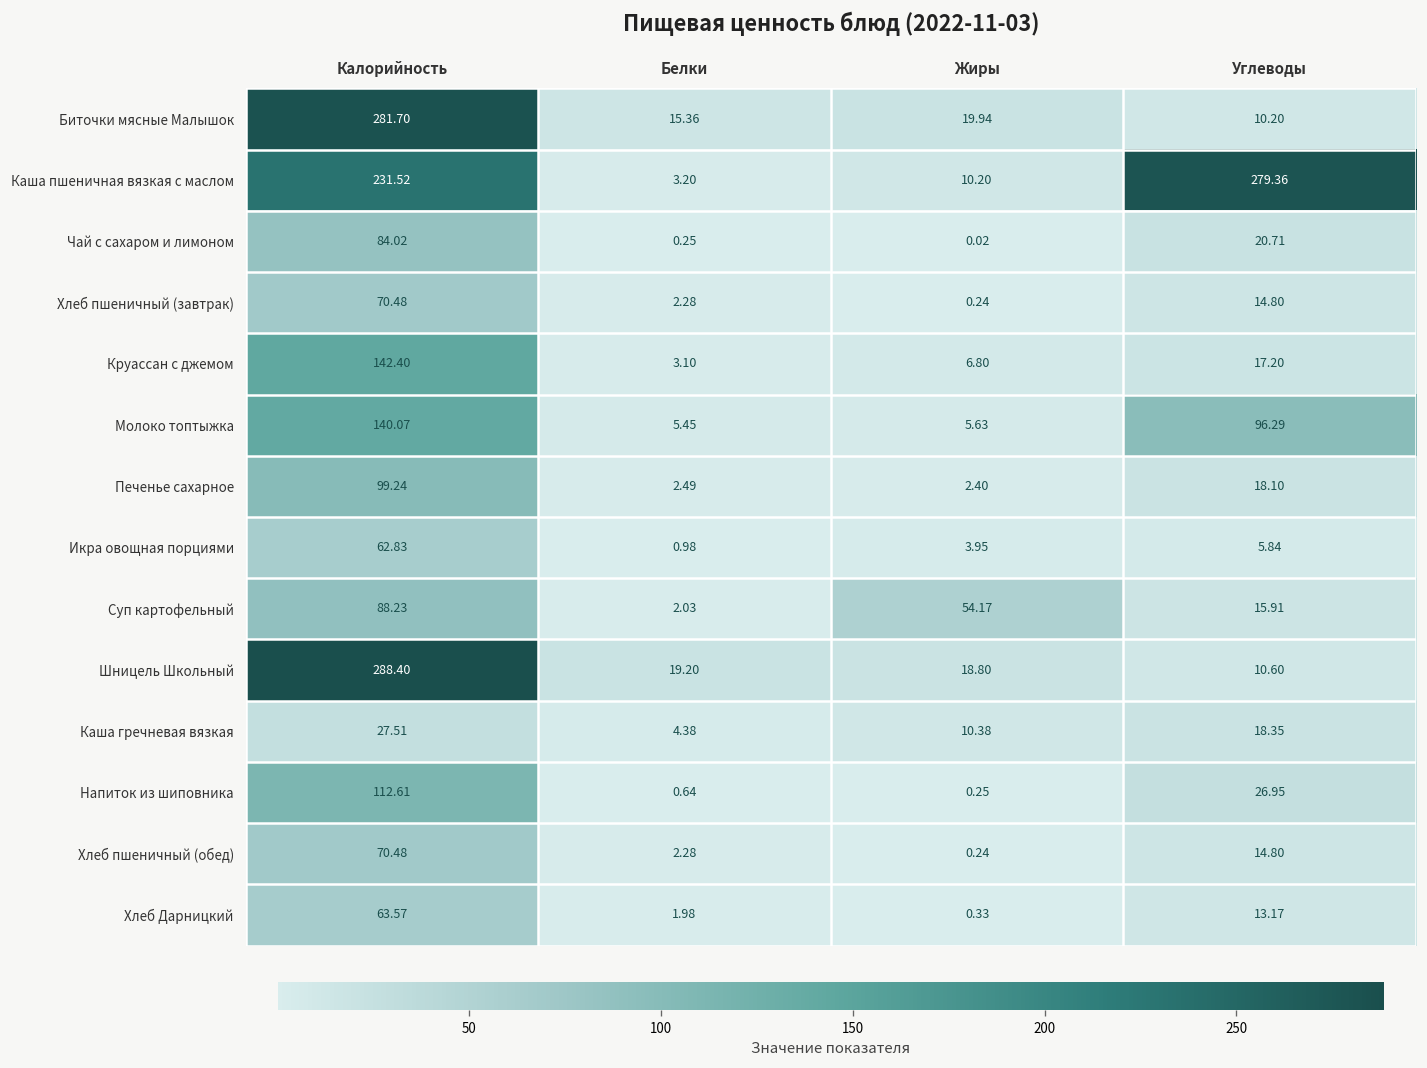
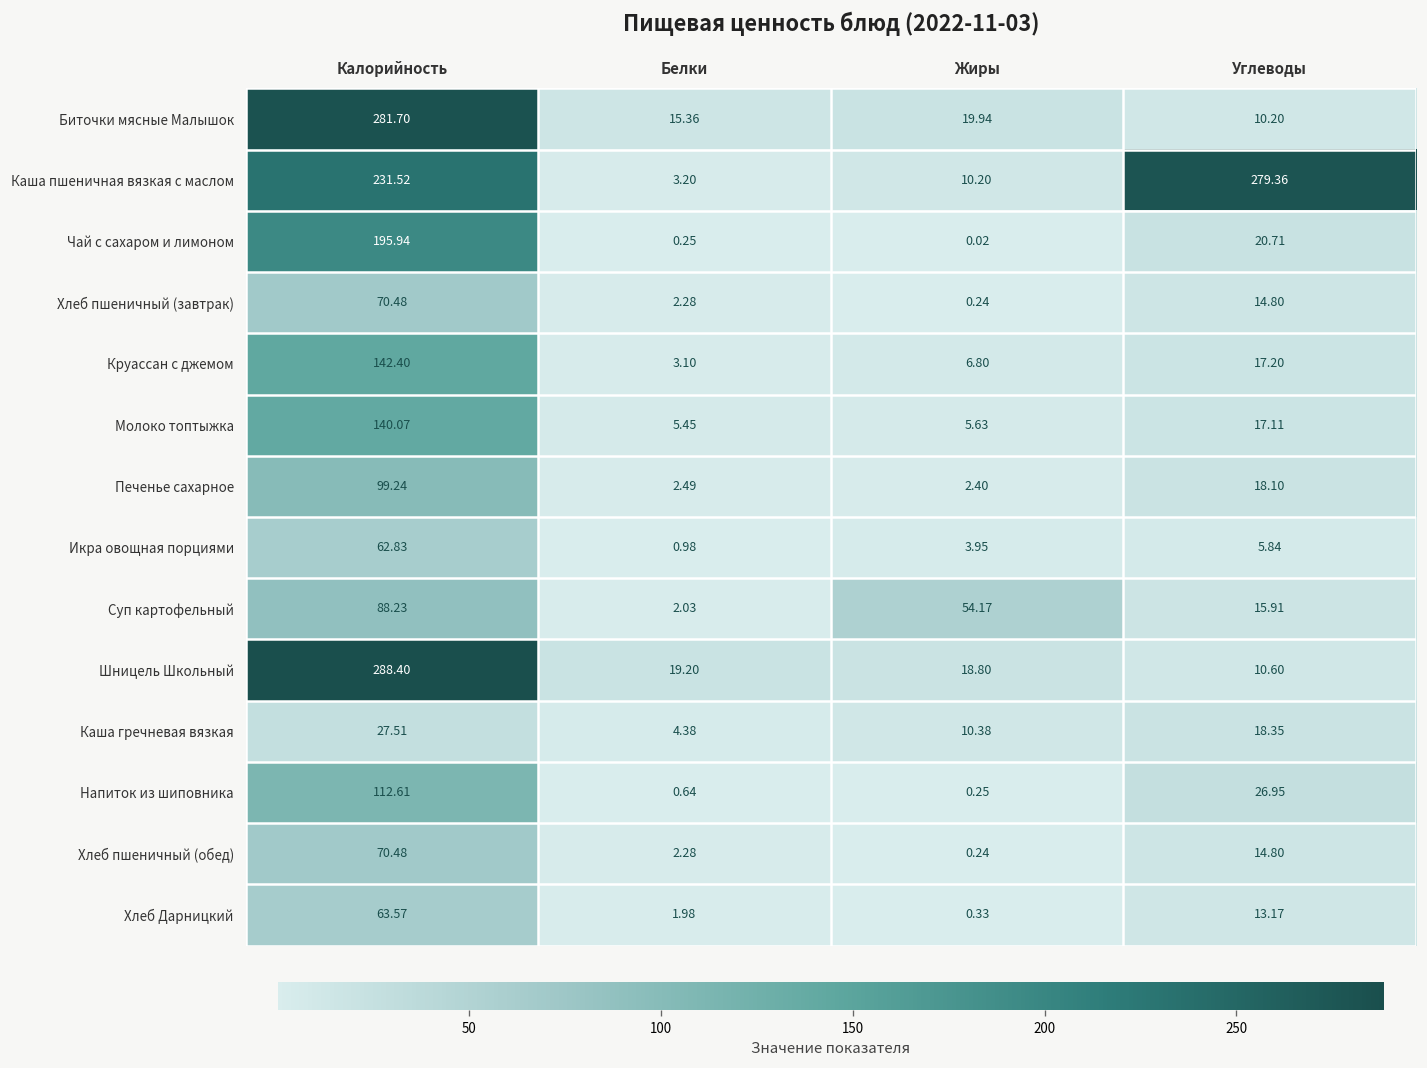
  {
    "Биточки мясные Малышок": {
      "Калорийность": 281.70,
      "Белки": 15.36,
      "Жиры": 19.94,
      "Углеводы": 10.20
    },
    "Каша пшеничная вязкая с маслом": {
      "Калорийность": 231.52,
      "Белки": 3.20,
      "Жиры": 10.20,
      "Углеводы": 279.36
    },
    "Чай с сахаром и лимоном": {
-     "Калорийность": 84.02,
+     "Калорийность": 195.94,
      "Белки": 0.25,
      "Жиры": 0.02,
      "Углеводы": 20.71
    },
    "Хлеб пшеничный (завтрак)": {
      "Калорийность": 70.48,
      "Белки": 2.28,
      "Жиры": 0.24,
      "Углеводы": 14.80
    },
    "Круассан с джемом": {
      "Калорийность": 142.40,
      "Белки": 3.10,
      "Жиры": 6.80,
      "Углеводы": 17.20
    },
    "Молоко топтыжка": {
      "Калорийность": 140.07,
      "Белки": 5.45,
      "Жиры": 5.63,
-     "Углеводы": 96.29
+     "Углеводы": 17.11
    },
    "Печенье сахарное": {
      "Калорийность": 99.24,
      "Белки": 2.49,
      "Жиры": 2.40,
      "Углеводы": 18.10
    },
    "Икра овощная порциями": {
      "Калорийность": 62.83,
      "Белки": 0.98,
      "Жиры": 3.95,
      "Углеводы": 5.84
    },
    "Суп картофельный": {
      "Калорийность": 88.23,
      "Белки": 2.03,
      "Жиры": 54.17,
      "Углеводы": 15.91
    },
    "Шницель Школьный": {
      "Калорийность": 288.40,
      "Белки": 19.20,
      "Жиры": 18.80,
      "Углеводы": 10.60
    },
    "Каша гречневая вязкая": {
      "Калорийность": 27.51,
      "Белки": 4.38,
      "Жиры": 10.38,
      "Углеводы": 18.35
    },
    "Напиток из шиповника": {
      "Калорийность": 112.61,
      "Белки": 0.64,
      "Жиры": 0.25,
      "Углеводы": 26.95
    },
    "Хлеб пшеничный (обед)": {
      "Калорийность": 70.48,
      "Белки": 2.28,
      "Жиры": 0.24,
      "Углеводы": 14.80
    },
    "Хлеб Дарницкий": {
      "Калорийность": 63.57,
      "Белки": 1.98,
      "Жиры": 0.33,
      "Углеводы": 13.17
    }
  }
